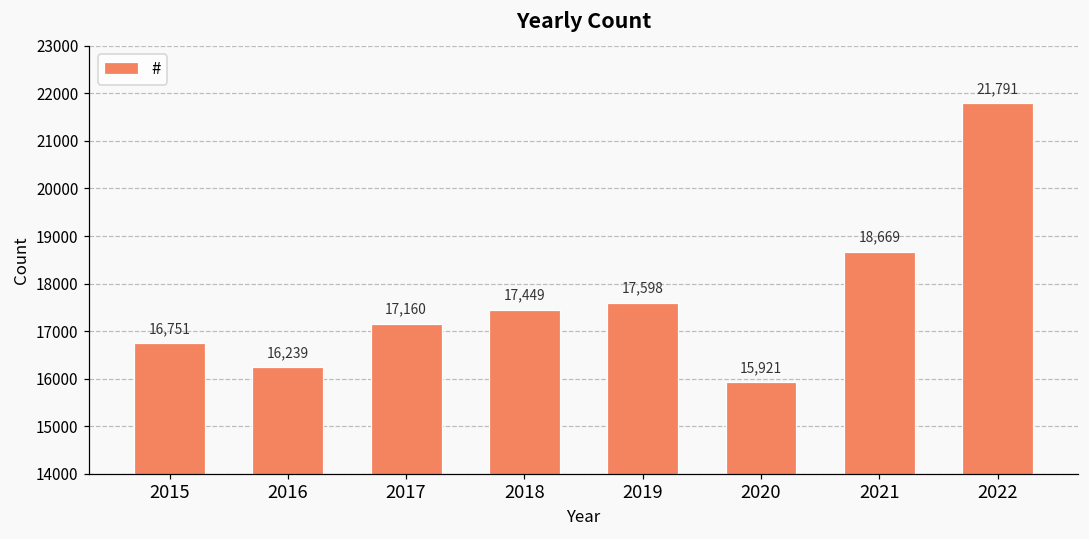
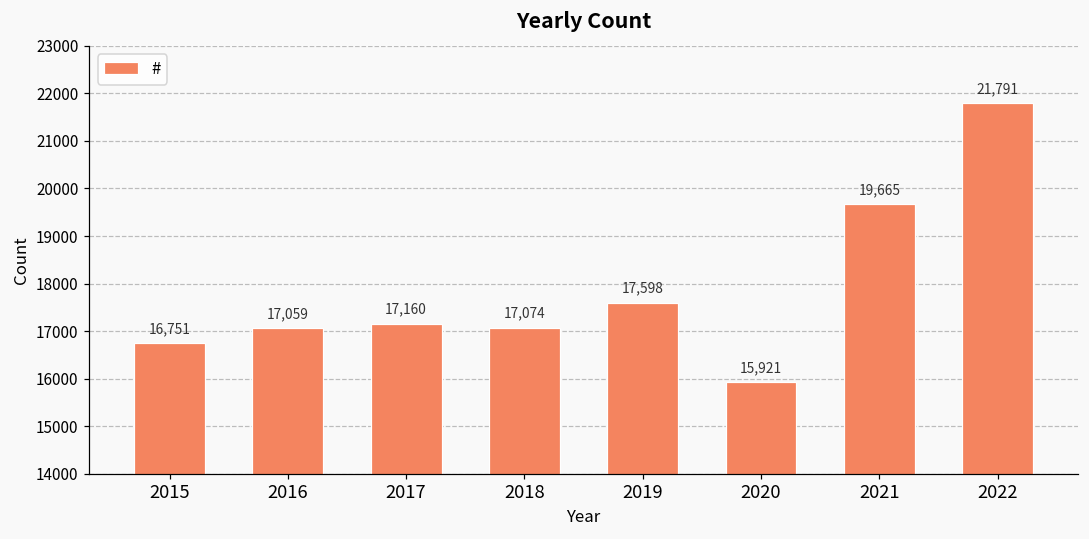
  {
    "2015": "16,751",
-   "2016": "16,239",
+   "2016": "17,059",
    "2017": "17,160",
-   "2018": "17,449",
+   "2018": "17,074",
    "2019": "17,598",
    "2020": "15,921",
-   "2021": "18,669",
+   "2021": "19,665",
    "2022": "21,791"
  }
